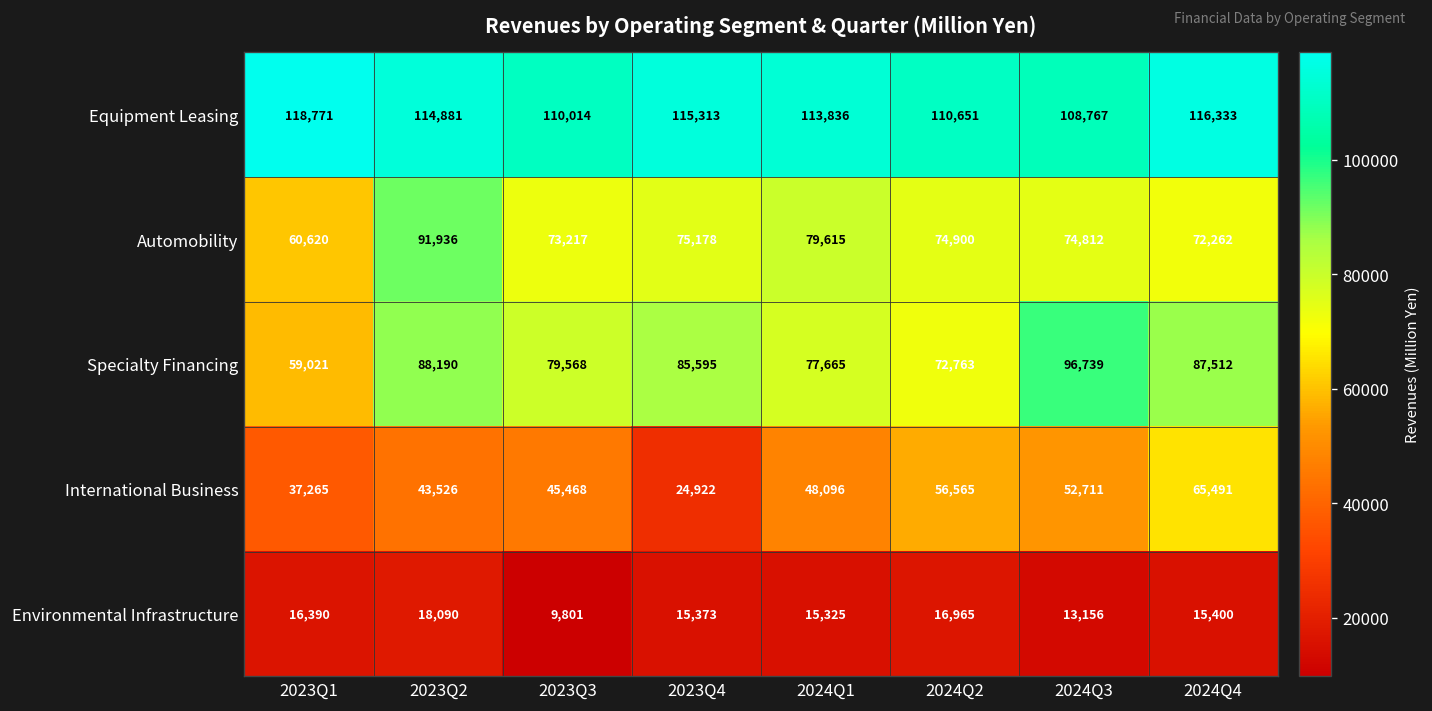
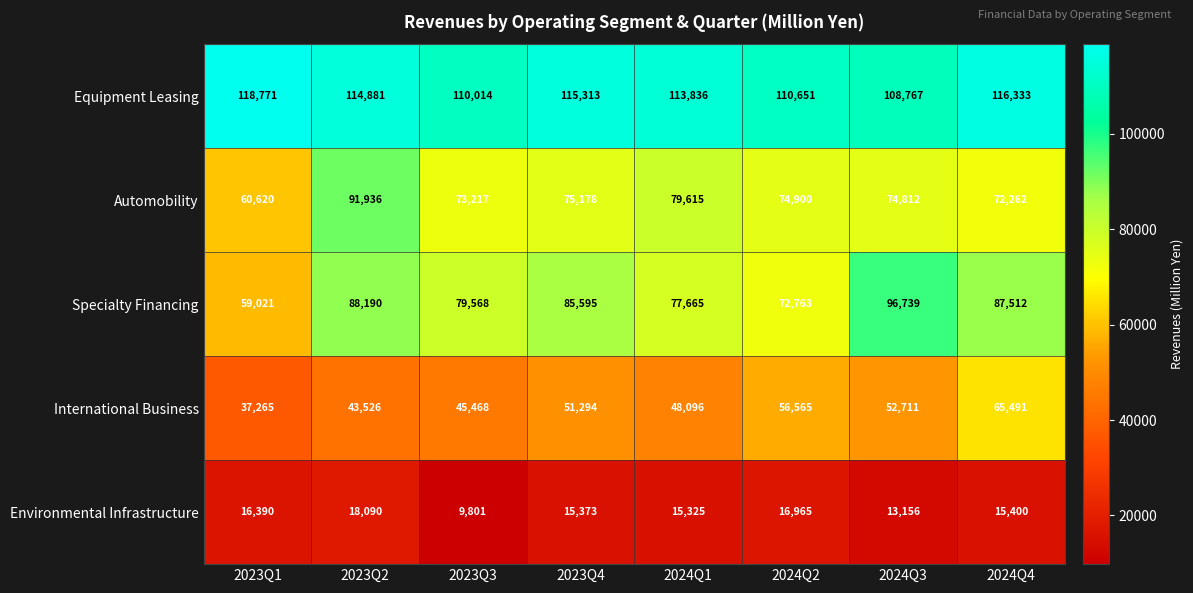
  {
    "Equipment Leasing": {
      "2023Q1": "118,771",
      "2023Q2": "114,881",
      "2023Q3": "110,014",
      "2023Q4": "115,313",
      "2024Q1": "113,836",
      "2024Q2": "110,651",
      "2024Q3": "108,767",
      "2024Q4": "116,333"
    },
    "Automobility": {
      "2023Q1": "60,620",
      "2023Q2": "91,936",
      "2023Q3": "73,217",
      "2023Q4": "75,178",
      "2024Q1": "79,615",
      "2024Q2": "74,900",
      "2024Q3": "74,812",
      "2024Q4": "72,262"
    },
    "Specialty Financing": {
      "2023Q1": "59,021",
      "2023Q2": "88,190",
      "2023Q3": "79,568",
      "2023Q4": "85,595",
      "2024Q1": "77,665",
      "2024Q2": "72,763",
      "2024Q3": "96,739",
      "2024Q4": "87,512"
    },
    "International Business": {
      "2023Q1": "37,265",
      "2023Q2": "43,526",
      "2023Q3": "45,468",
-     "2023Q4": "24,922",
+     "2023Q4": "51,294",
      "2024Q1": "48,096",
      "2024Q2": "56,565",
      "2024Q3": "52,711",
      "2024Q4": "65,491"
    },
    "Environmental Infrastructure": {
      "2023Q1": "16,390",
      "2023Q2": "18,090",
      "2023Q3": "9,801",
      "2023Q4": "15,373",
      "2024Q1": "15,325",
      "2024Q2": "16,965",
      "2024Q3": "13,156",
      "2024Q4": "15,400"
    }
  }
